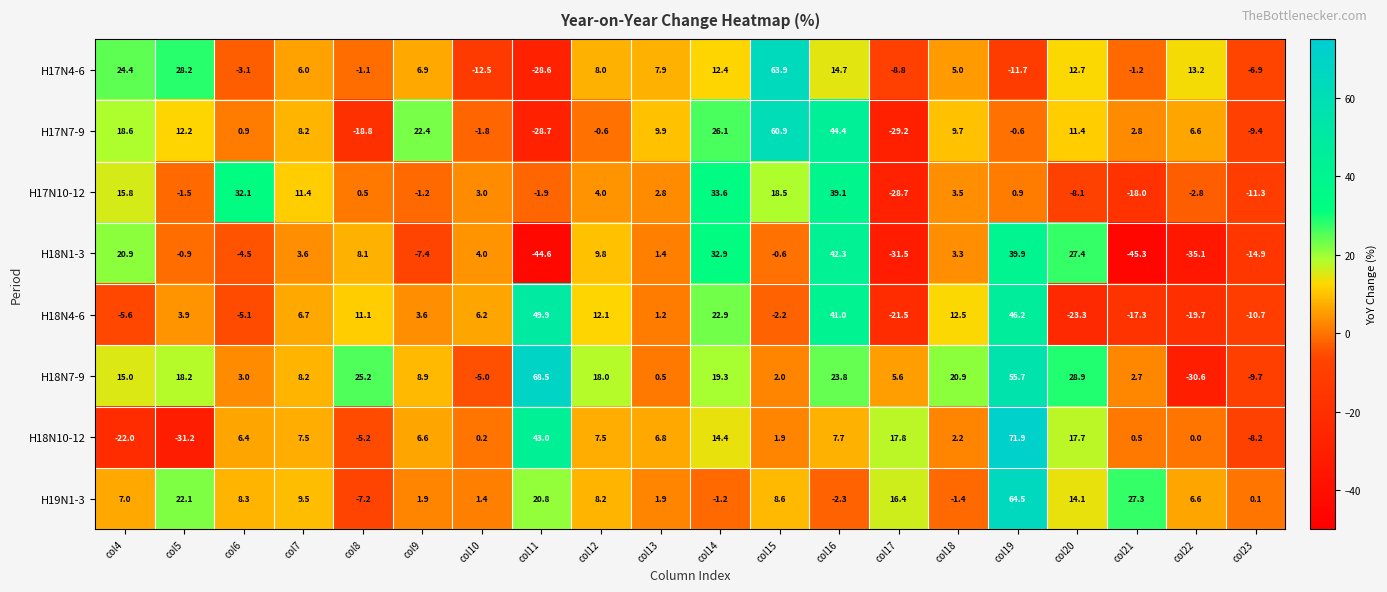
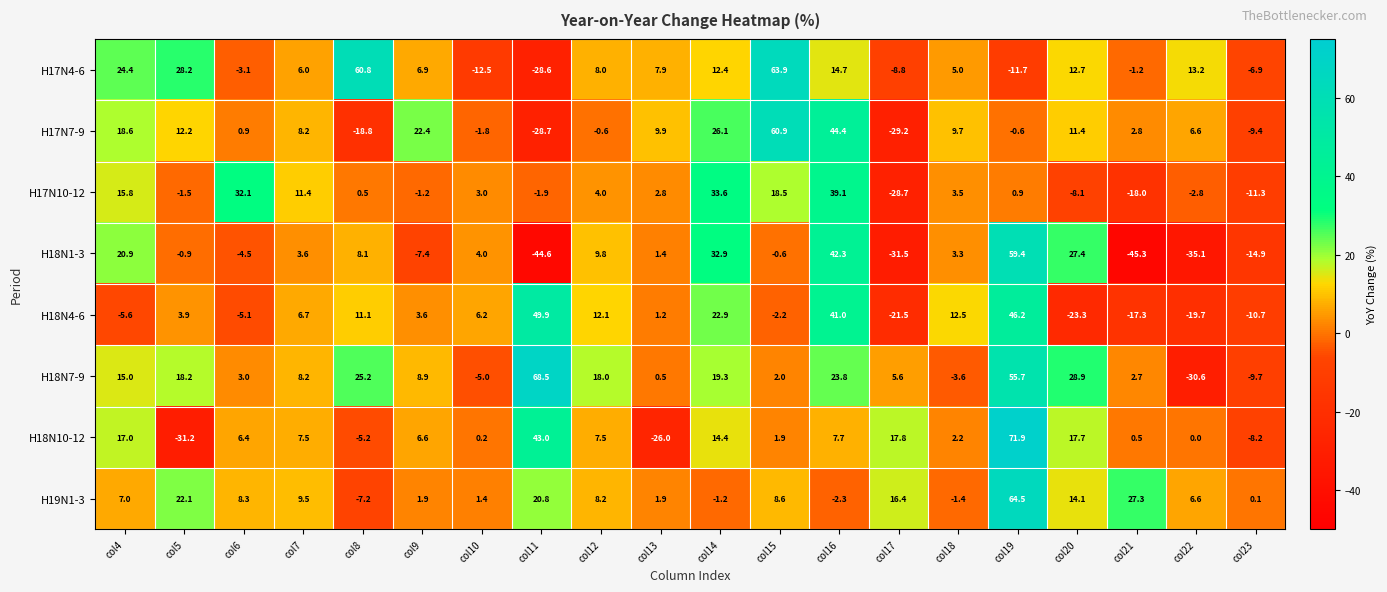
  {
    "H17N4-6": {
      "col4": 24.4,
      "col5": 28.2,
      "col6": -3.1,
      "col7": 6.0,
-     "col8": -1.1,
+     "col8": 60.8,
      "col9": 6.9,
      "col10": -12.5,
      "col11": -28.6,
      "col12": 8.0,
      "col13": 7.9,
      "col14": 12.4,
      "col15": 63.9,
      "col16": 14.7,
      "col17": -8.8,
      "col18": 5.0,
      "col19": -11.7,
      "col20": 12.7,
      "col21": -1.2,
      "col22": 13.2,
      "col23": -6.9
    },
    "H17N7-9": {
      "col4": 18.6,
      "col5": 12.2,
      "col6": 0.9,
      "col7": 8.2,
      "col8": -18.8,
      "col9": 22.4,
      "col10": -1.8,
      "col11": -28.7,
      "col12": -0.6,
      "col13": 9.9,
      "col14": 26.1,
      "col15": 60.9,
      "col16": 44.4,
      "col17": -29.2,
      "col18": 9.7,
      "col19": -0.6,
      "col20": 11.4,
      "col21": 2.8,
      "col22": 6.6,
      "col23": -9.4
    },
    "H17N10-12": {
      "col4": 15.8,
      "col5": -1.5,
      "col6": 32.1,
      "col7": 11.4,
      "col8": 0.5,
      "col9": -1.2,
      "col10": 3.0,
      "col11": -1.9,
      "col12": 4.0,
      "col13": 2.8,
      "col14": 33.6,
      "col15": 18.5,
      "col16": 39.1,
      "col17": -28.7,
      "col18": 3.5,
      "col19": 0.9,
      "col20": -8.1,
      "col21": -18.0,
      "col22": -2.8,
      "col23": -11.3
    },
    "H18N1-3": {
      "col4": 20.9,
      "col5": -0.9,
      "col6": -4.5,
      "col7": 3.6,
      "col8": 8.1,
      "col9": -7.4,
      "col10": 4.0,
      "col11": -44.6,
      "col12": 9.8,
      "col13": 1.4,
      "col14": 32.9,
      "col15": -0.6,
      "col16": 42.3,
      "col17": -31.5,
      "col18": 3.3,
-     "col19": 39.9,
+     "col19": 59.4,
      "col20": 27.4,
      "col21": -45.3,
      "col22": -35.1,
      "col23": -14.9
    },
    "H18N4-6": {
      "col4": -5.6,
      "col5": 3.9,
      "col6": -5.1,
      "col7": 6.7,
      "col8": 11.1,
      "col9": 3.6,
      "col10": 6.2,
      "col11": 49.9,
      "col12": 12.1,
      "col13": 1.2,
      "col14": 22.9,
      "col15": -2.2,
      "col16": 41.0,
      "col17": -21.5,
      "col18": 12.5,
      "col19": 46.2,
      "col20": -23.3,
      "col21": -17.3,
      "col22": -19.7,
      "col23": -10.7
    },
    "H18N7-9": {
      "col4": 15.0,
      "col5": 18.2,
      "col6": 3.0,
      "col7": 8.2,
      "col8": 25.2,
      "col9": 8.9,
      "col10": -5.0,
      "col11": 68.5,
      "col12": 18.0,
      "col13": 0.5,
      "col14": 19.3,
      "col15": 2.0,
      "col16": 23.8,
      "col17": 5.6,
-     "col18": 20.9,
+     "col18": -3.6,
      "col19": 55.7,
      "col20": 28.9,
      "col21": 2.7,
      "col22": -30.6,
      "col23": -9.7
    },
    "H18N10-12": {
-     "col4": -22.0,
+     "col4": 17.0,
      "col5": -31.2,
      "col6": 6.4,
      "col7": 7.5,
      "col8": -5.2,
      "col9": 6.6,
      "col10": 0.2,
      "col11": 43.0,
      "col12": 7.5,
-     "col13": 6.8,
+     "col13": -26.0,
      "col14": 14.4,
      "col15": 1.9,
      "col16": 7.7,
      "col17": 17.8,
      "col18": 2.2,
      "col19": 71.9,
      "col20": 17.7,
      "col21": 0.5,
      "col22": 0.0,
      "col23": -8.2
    },
    "H19N1-3": {
      "col4": 7.0,
      "col5": 22.1,
      "col6": 8.3,
      "col7": 9.5,
      "col8": -7.2,
      "col9": 1.9,
      "col10": 1.4,
      "col11": 20.8,
      "col12": 8.2,
      "col13": 1.9,
      "col14": -1.2,
      "col15": 8.6,
      "col16": -2.3,
      "col17": 16.4,
      "col18": -1.4,
      "col19": 64.5,
      "col20": 14.1,
      "col21": 27.3,
      "col22": 6.6,
      "col23": 0.1
    }
  }
